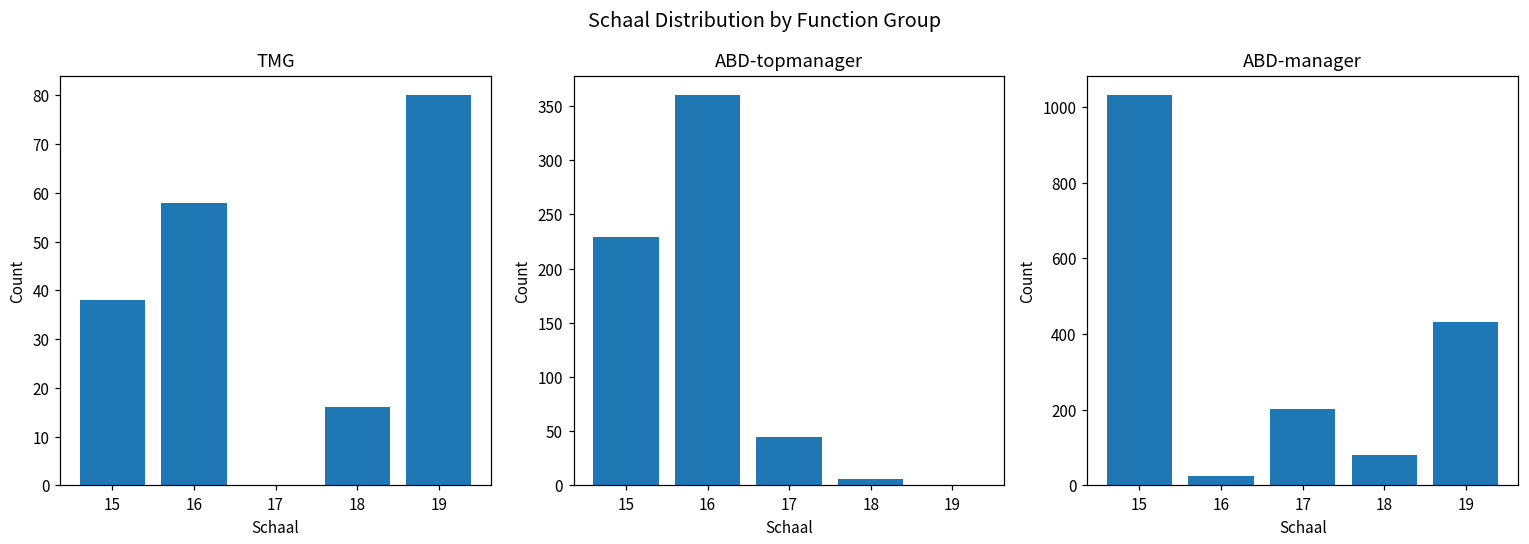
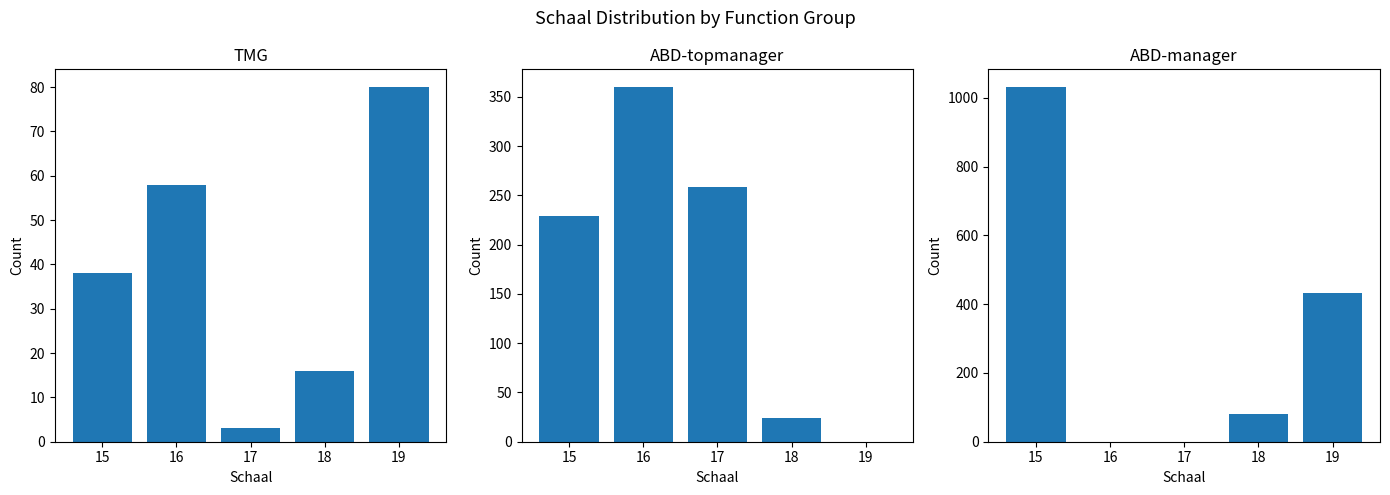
  {
    "TMG": {
      "15": 38,
      "16": 58,
-     "17": 0,
+     "17": 3,
      "18": 16,
      "19": 80
    },
    "ABD-topmanager": {
      "15": 230,
      "16": 360,
-     "17": 50,
-     "18": 10,
+     "17": 260,
+     "18": 20,
      "19": 0
    },
    "ABD-manager": {
      "15": 1030,
-     "16": 30,
-     "17": 200,
+     "16": 0,
+     "17": 0,
      "18": 80,
      "19": 430
    }
  }
